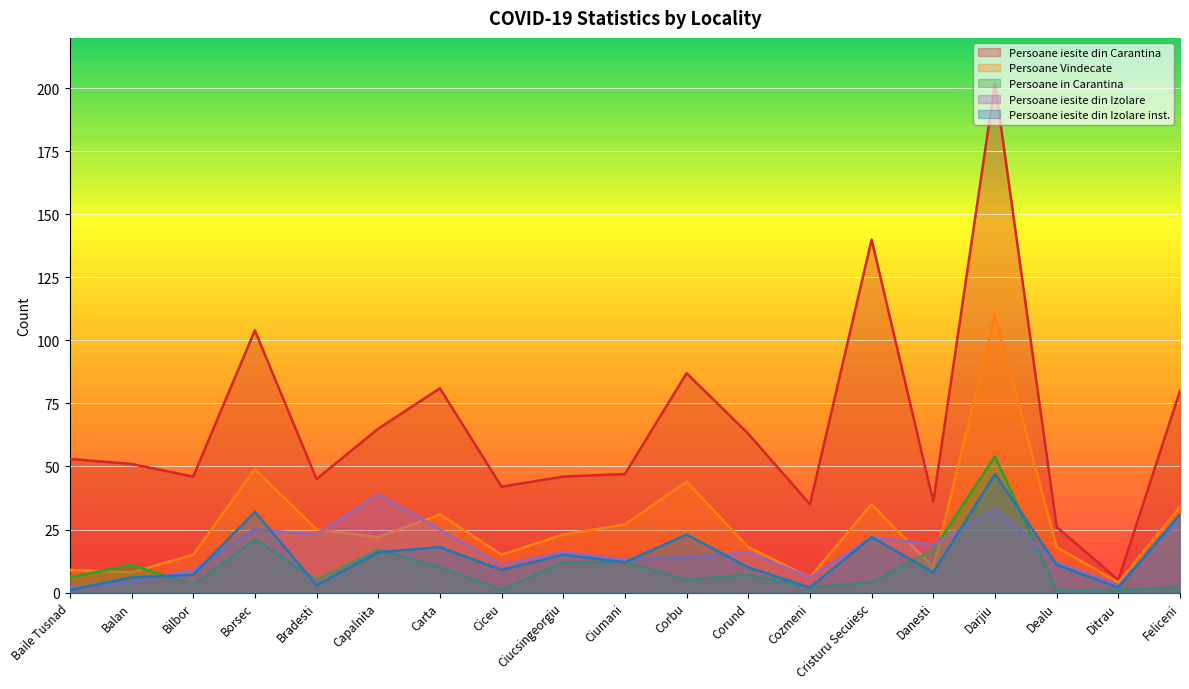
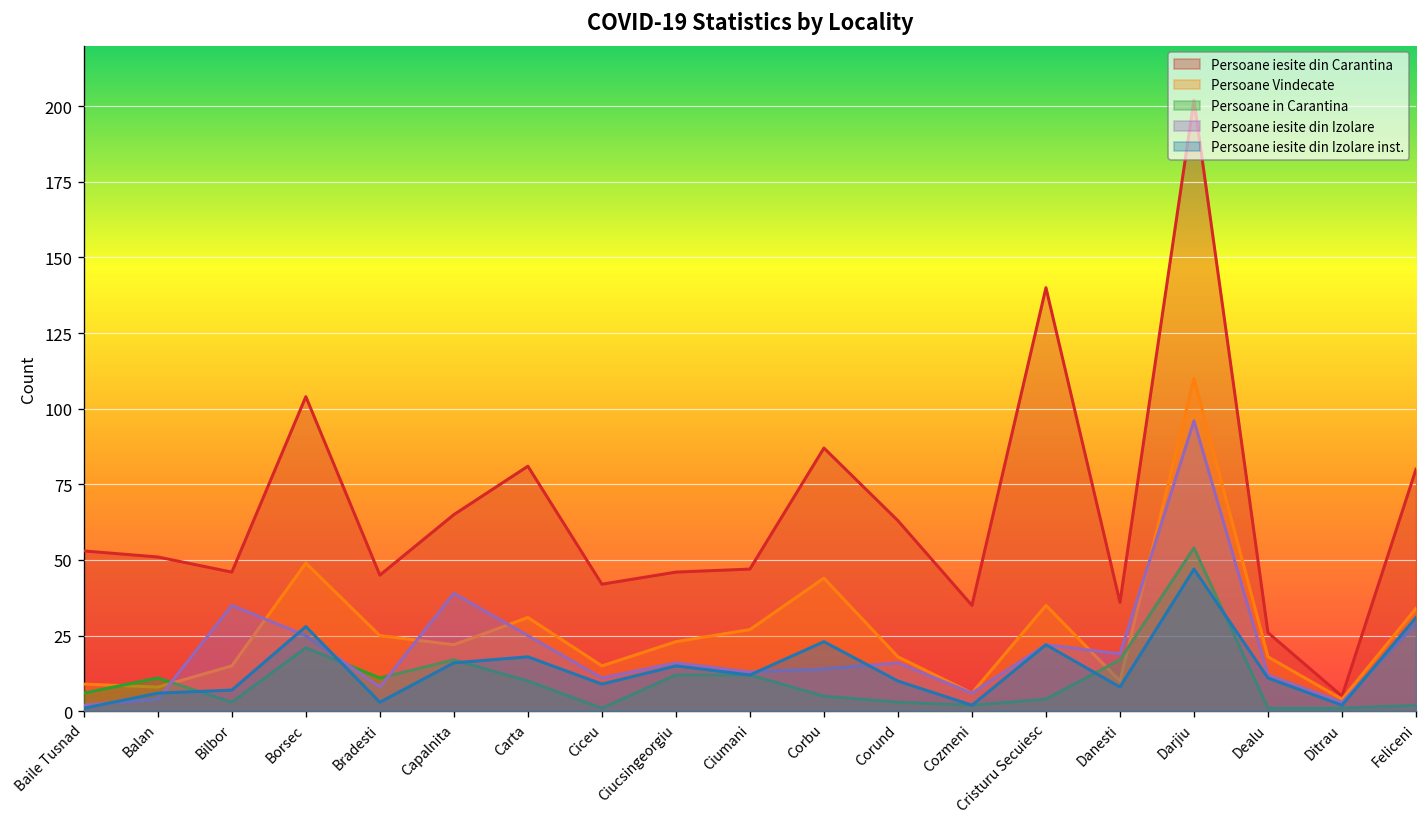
  {
    "Persoane in Carantina": {
      "Baile Tusnad": 6,
      "Balan": 11,
      "Bilbor": 3,
      "Borsec": 21,
-     "Bradesti": 5,
+     "Bradesti": 11,
      "Carta": 10,
      "Ciceu": 1,
      "Ciucsingeorgiu": 12,
      "Corbu": 5,
-     "Corund": 7,
+     "Corund": 3,
      "Cristuru Secuiesc": 4,
      "Danesti": 17,
      "Darjiu": 54,
      "Dealu": 1,
      "Feliceni": 2
    },
    "Persoane iesite din Izolare": {
      "Balan": 4,
-     "Bilbor": 9,
+     "Bilbor": 35,
      "Borsec": 25,
-     "Bradesti": 23,
+     "Bradesti": 8,
      "Capalnita": 39,
      "Carta": 25,
      "Ciceu": 11,
      "Corbu": 14,
      "Corund": 16,
      "Danesti": 19,
-     "Darjiu": 33,
+     "Darjiu": 96,
      "Feliceni": 29
    },
    "Persoane iesite din Izolare inst.": {
      "Balan": 6,
      "Bilbor": 7,
-     "Borsec": 32,
+     "Borsec": 28,
      "Bradesti": 3,
      "Carta": 18,
      "Ciceu": 9,
      "Corbu": 23,
      "Corund": 10,
      "Danesti": 8,
      "Darjiu": 47,
      "Feliceni": 31
    }
  }
